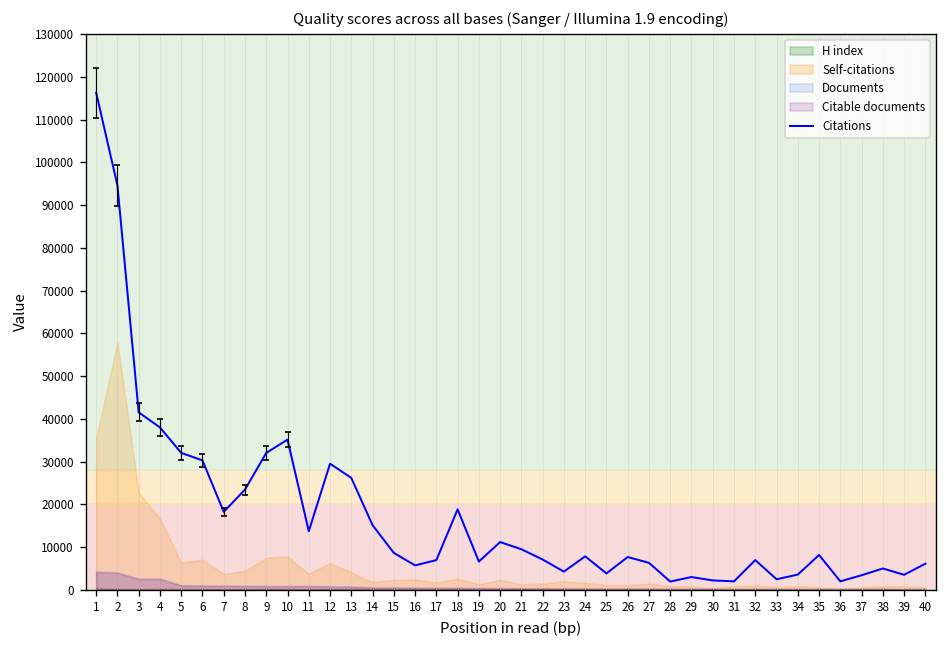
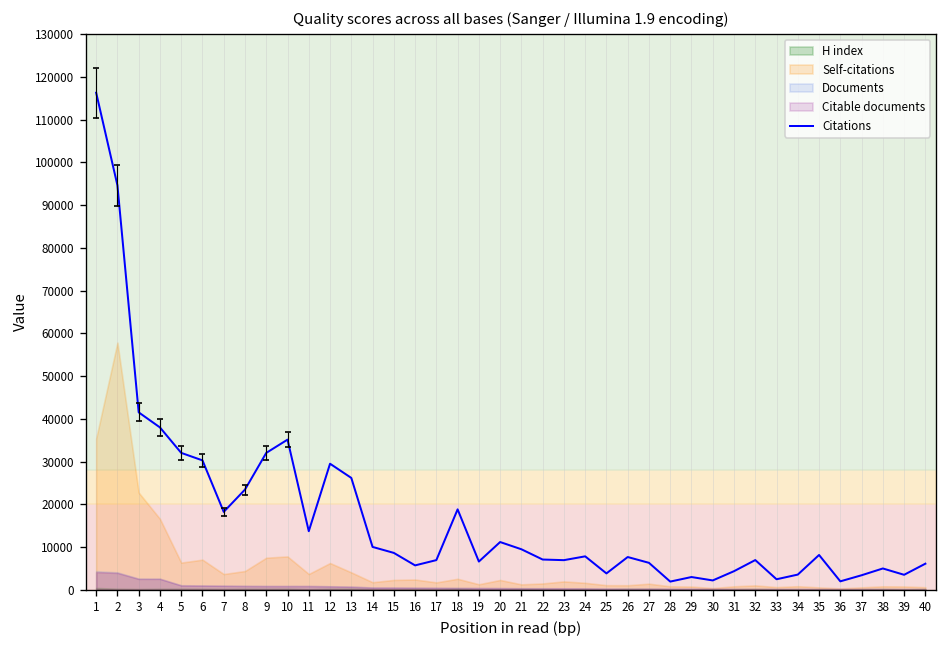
  {
    "Self-citations": {
      "1": 35000,
      "2": 58000,
      "3": 23000,
      "4": 17000,
      "5": 6000,
      "6": 7000,
      "7": 4000,
      "8": 4000,
      "9": 7000,
      "10": 8000,
      "11": 4000,
      "12": 6000,
      "13": 4000,
      "14": 2000,
      "15": 2000,
      "16": 2000,
      "17": 2000,
      "18": 3000,
      "19": 1000,
      "20": 2000,
      "21": 1000,
      "22": 1000,
      "23": 2000,
      "24": 2000,
      "25": 1000,
      "26": 1000,
      "27": 1000,
      "32": 1000
    },
    "Citations": {
      "1": 116000,
      "2": 95000,
      "3": 42000,
      "4": 38000,
      "5": 32000,
      "6": 30000,
      "7": 18000,
      "8": 23000,
      "9": 32000,
      "10": 35000,
      "11": 14000,
      "12": 29000,
      "13": 26000,
-     "14": 15000,
+     "14": 10000,
      "15": 9000,
      "16": 6000,
      "17": 7000,
      "18": 19000,
      "19": 7000,
      "20": 11000,
      "21": 9000,
      "22": 7000,
-     "23": 4000,
+     "23": 7000,
      "24": 8000,
      "25": 4000,
      "26": 8000,
      "27": 6000,
      "28": 2000,
      "29": 3000,
      "30": 2000,
-     "31": 2000,
+     "31": 4000,
      "32": 7000,
      "33": 2000,
      "34": 4000,
      "35": 8000,
      "36": 2000,
      "37": 3000,
      "38": 5000,
      "39": 3000,
      "40": 6000
    }
  }
